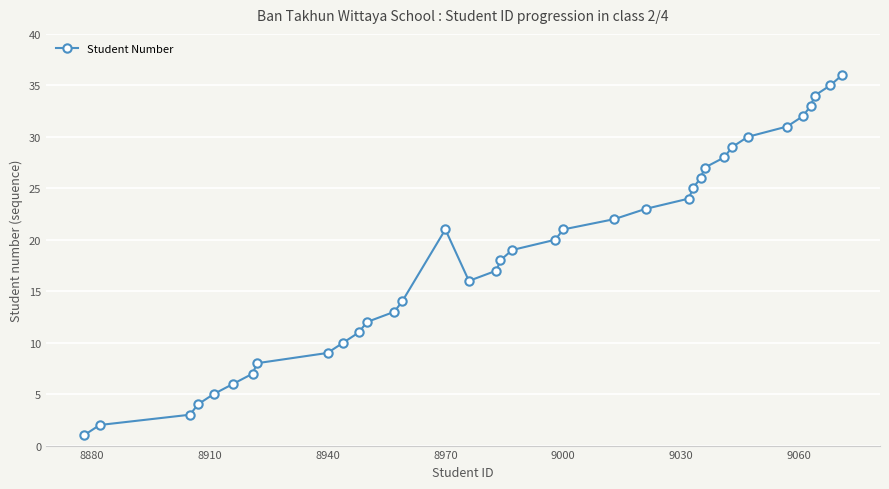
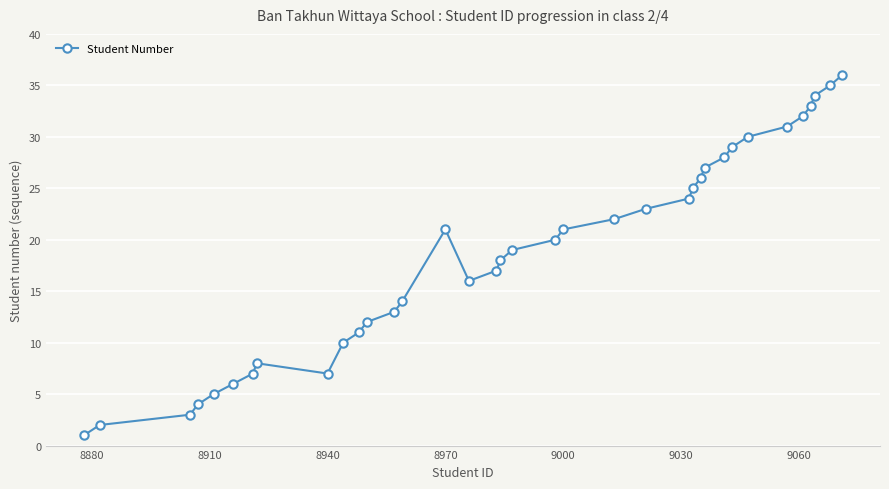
  {
-   "8940": 9,
+   "8940": 7,
    "8970": 21,
    "9000": 21
  }
